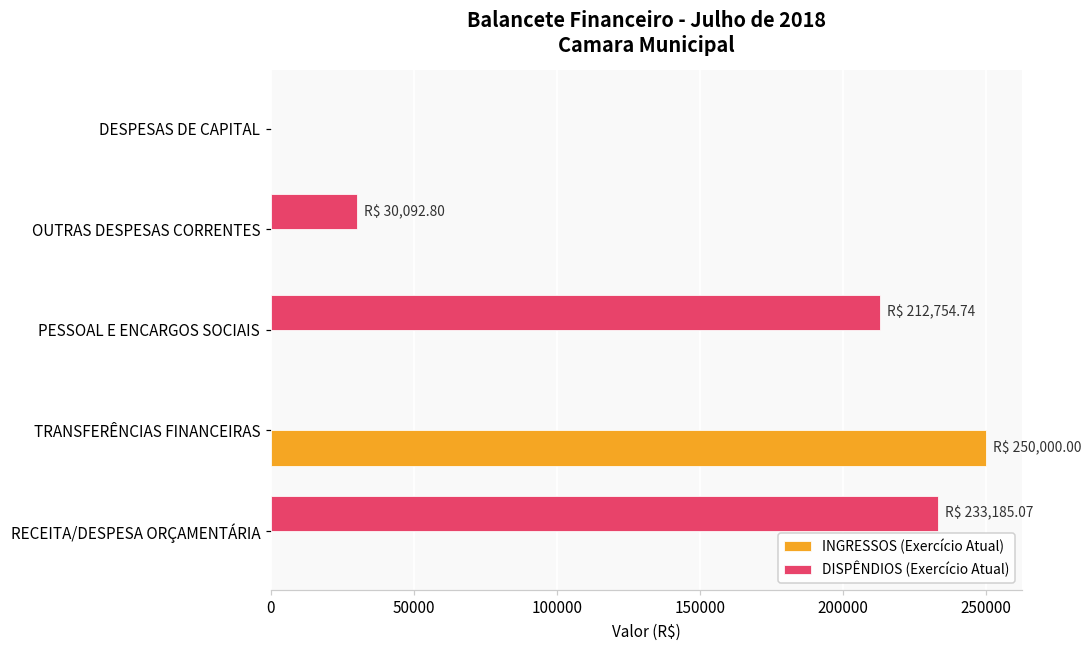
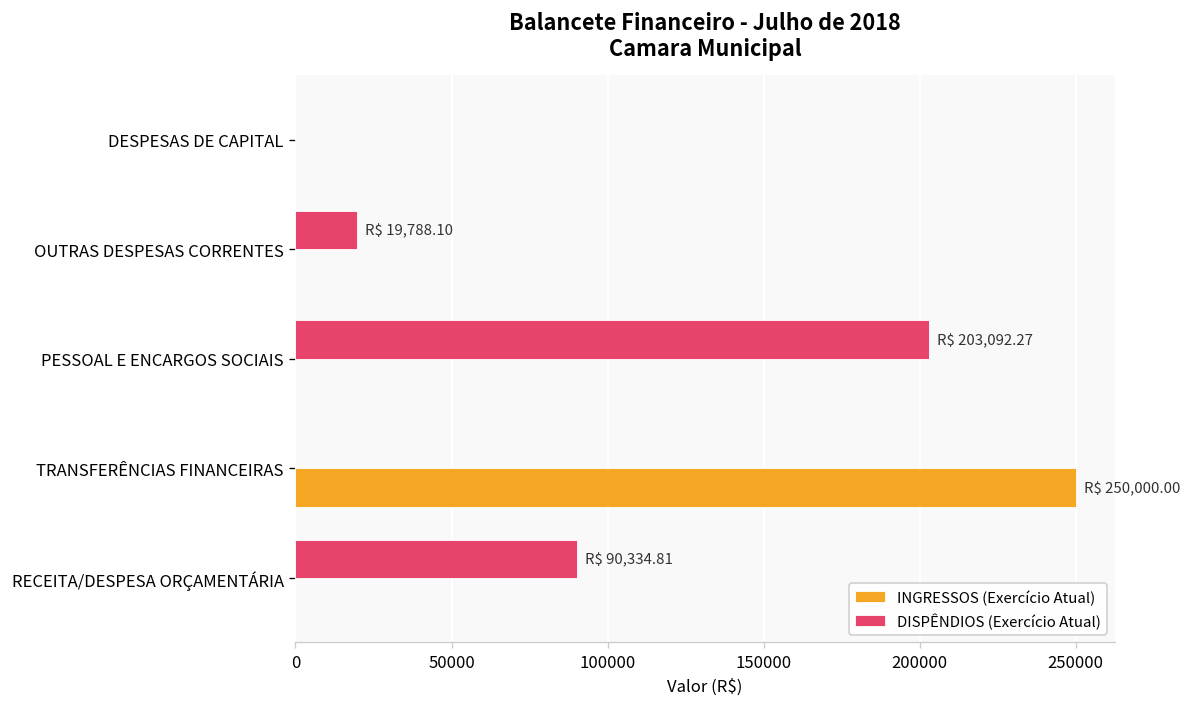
  {
    "INGRESSOS (Exercício Atual)": {
      "TRANSFERÊNCIAS FINANCEIRAS": "250,000.00"
    },
    "DISPÊNDIOS (Exercício Atual)": {
-     "OUTRAS DESPESAS CORRENTES": "30,092.80",
-     "PESSOAL E ENCARGOS SOCIAIS": "212,754.74",
-     "RECEITA/DESPESA ORÇAMENTÁRIA": "233,185.07"
+     "OUTRAS DESPESAS CORRENTES": "19,788.10",
+     "PESSOAL E ENCARGOS SOCIAIS": "203,092.27",
+     "RECEITA/DESPESA ORÇAMENTÁRIA": "90,334.81"
    }
  }
